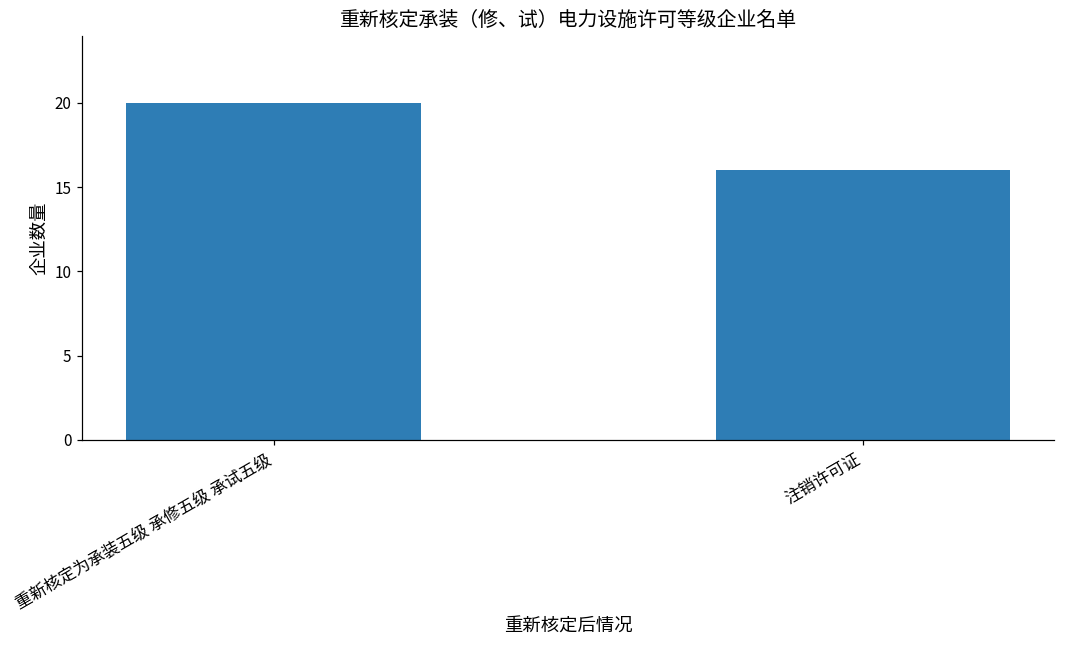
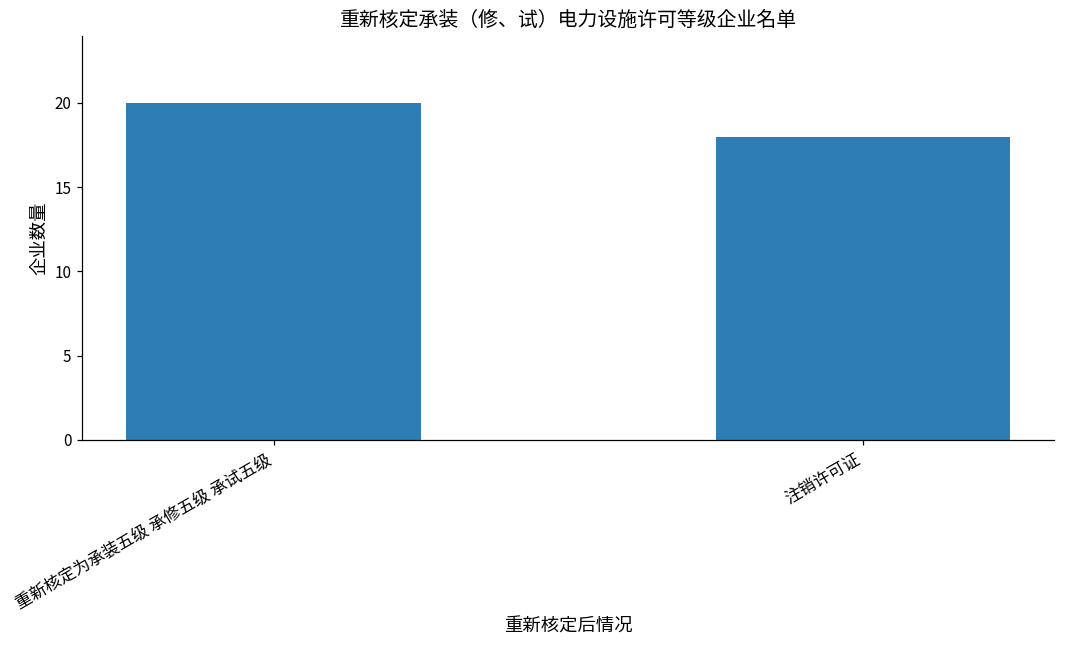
  {
    "重新核定为承装五级 承修五级 承试五级": 20,
-   "注销许可证": 16
+   "注销许可证": 18
  }
